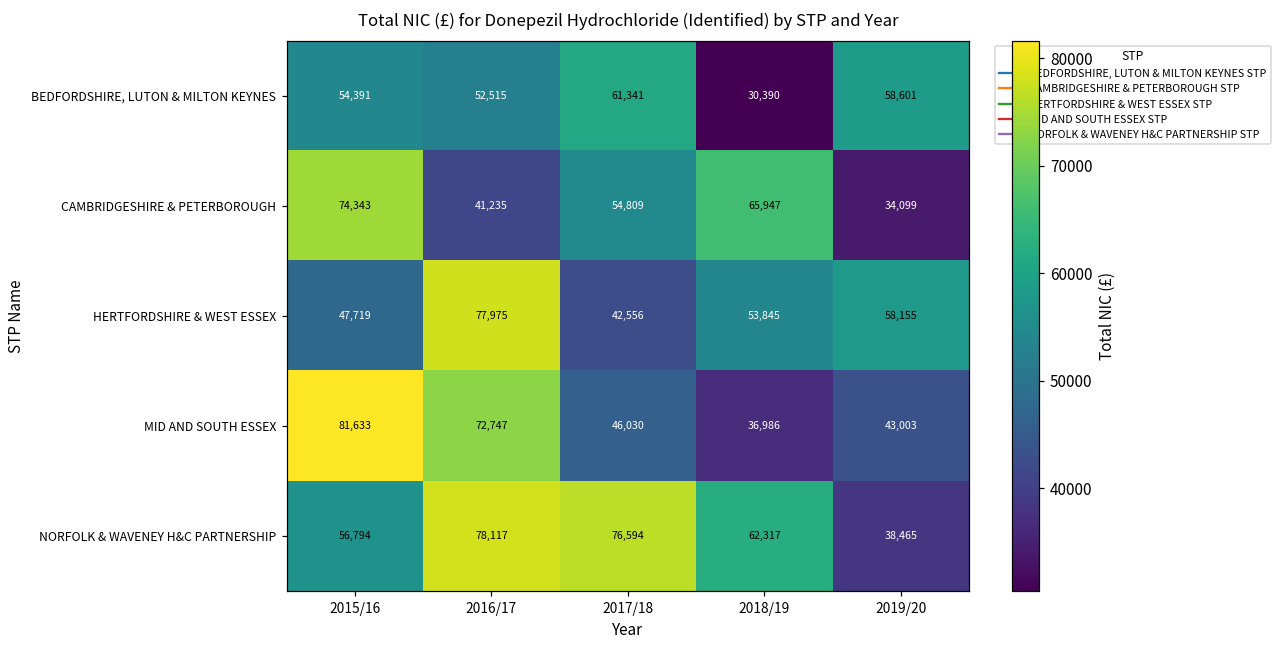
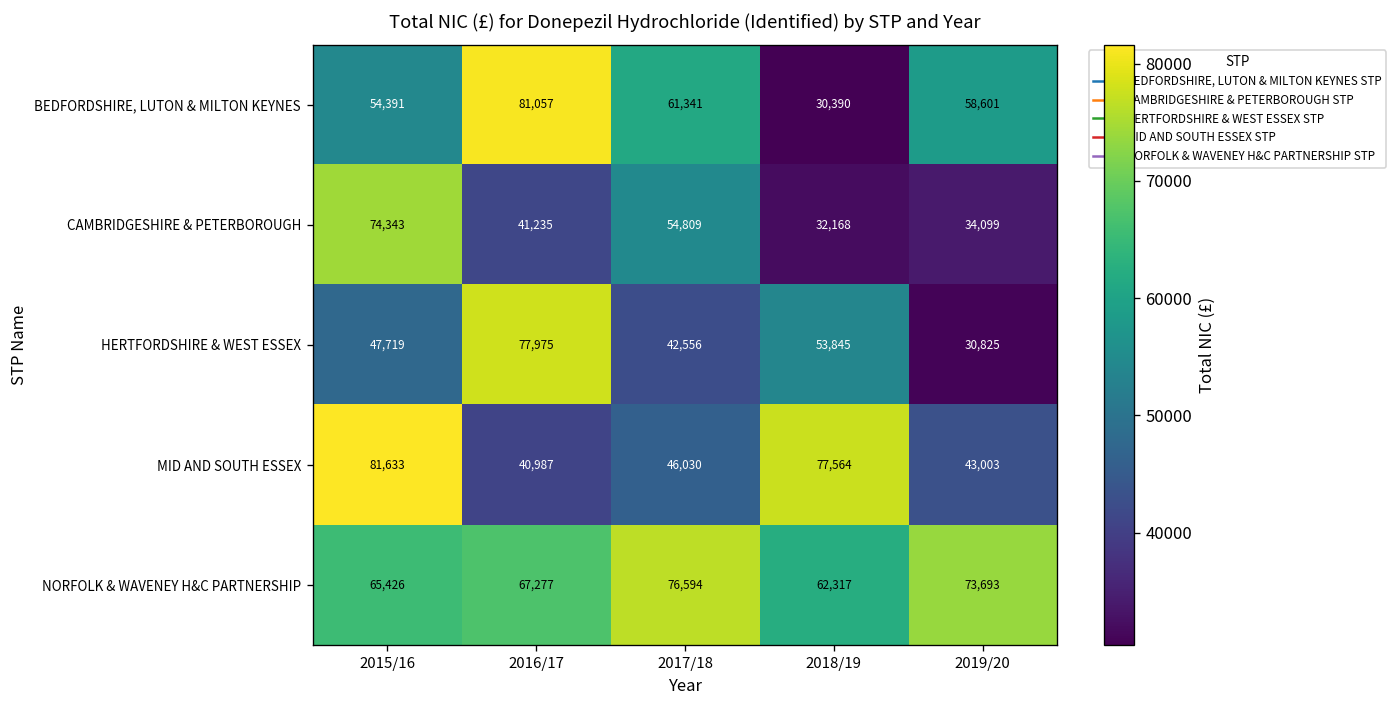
  {
    "BEDFORDSHIRE, LUTON & MILTON KEYNES": {
      "2015/16": "54,391",
-     "2016/17": "52,515",
+     "2016/17": "81,057",
      "2017/18": "61,341",
      "2018/19": "30,390",
      "2019/20": "58,601"
    },
    "CAMBRIDGESHIRE & PETERBOROUGH": {
      "2015/16": "74,343",
      "2016/17": "41,235",
      "2017/18": "54,809",
-     "2018/19": "65,947",
+     "2018/19": "32,168",
      "2019/20": "34,099"
    },
    "HERTFORDSHIRE & WEST ESSEX": {
      "2015/16": "47,719",
      "2016/17": "77,975",
      "2017/18": "42,556",
      "2018/19": "53,845",
-     "2019/20": "58,155"
+     "2019/20": "30,825"
    },
    "MID AND SOUTH ESSEX": {
      "2015/16": "81,633",
-     "2016/17": "72,747",
+     "2016/17": "40,987",
      "2017/18": "46,030",
-     "2018/19": "36,986",
+     "2018/19": "77,564",
      "2019/20": "43,003"
    },
    "NORFOLK & WAVENEY H&C PARTNERSHIP": {
-     "2015/16": "56,794",
-     "2016/17": "78,117",
+     "2015/16": "65,426",
+     "2016/17": "67,277",
      "2017/18": "76,594",
      "2018/19": "62,317",
-     "2019/20": "38,465"
+     "2019/20": "73,693"
    }
  }
